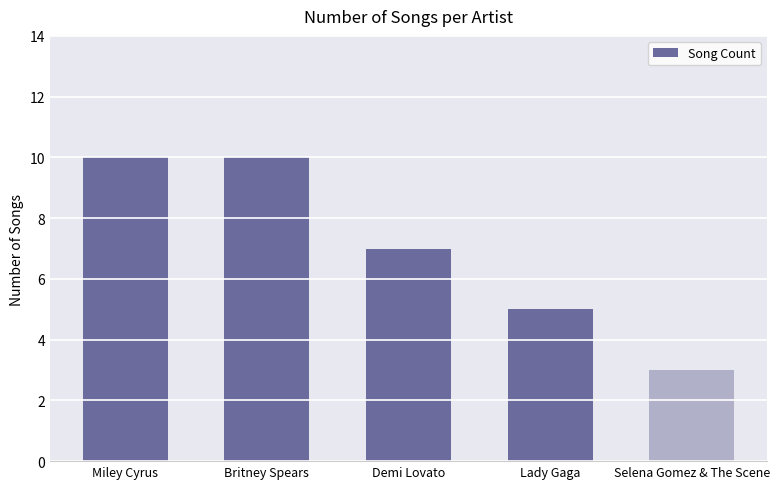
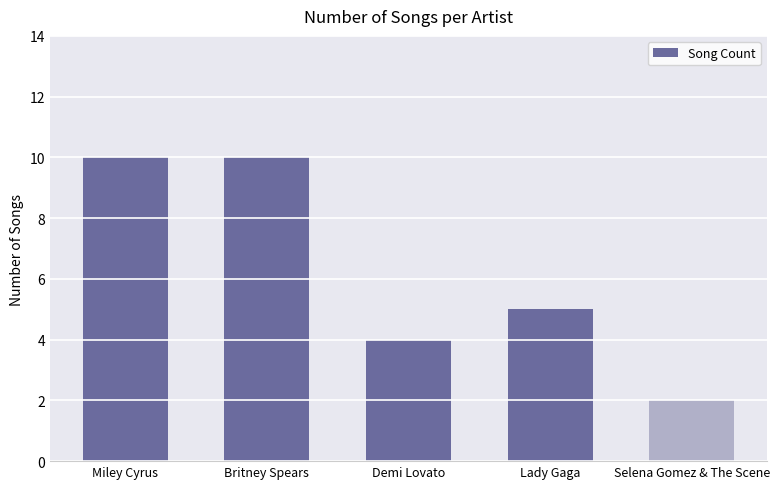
  {
    "Miley Cyrus": 10,
    "Britney Spears": 10,
-   "Demi Lovato": 7,
+   "Demi Lovato": 4,
    "Lady Gaga": 5,
-   "Selena Gomez & The Scene": 3
+   "Selena Gomez & The Scene": 2
  }
